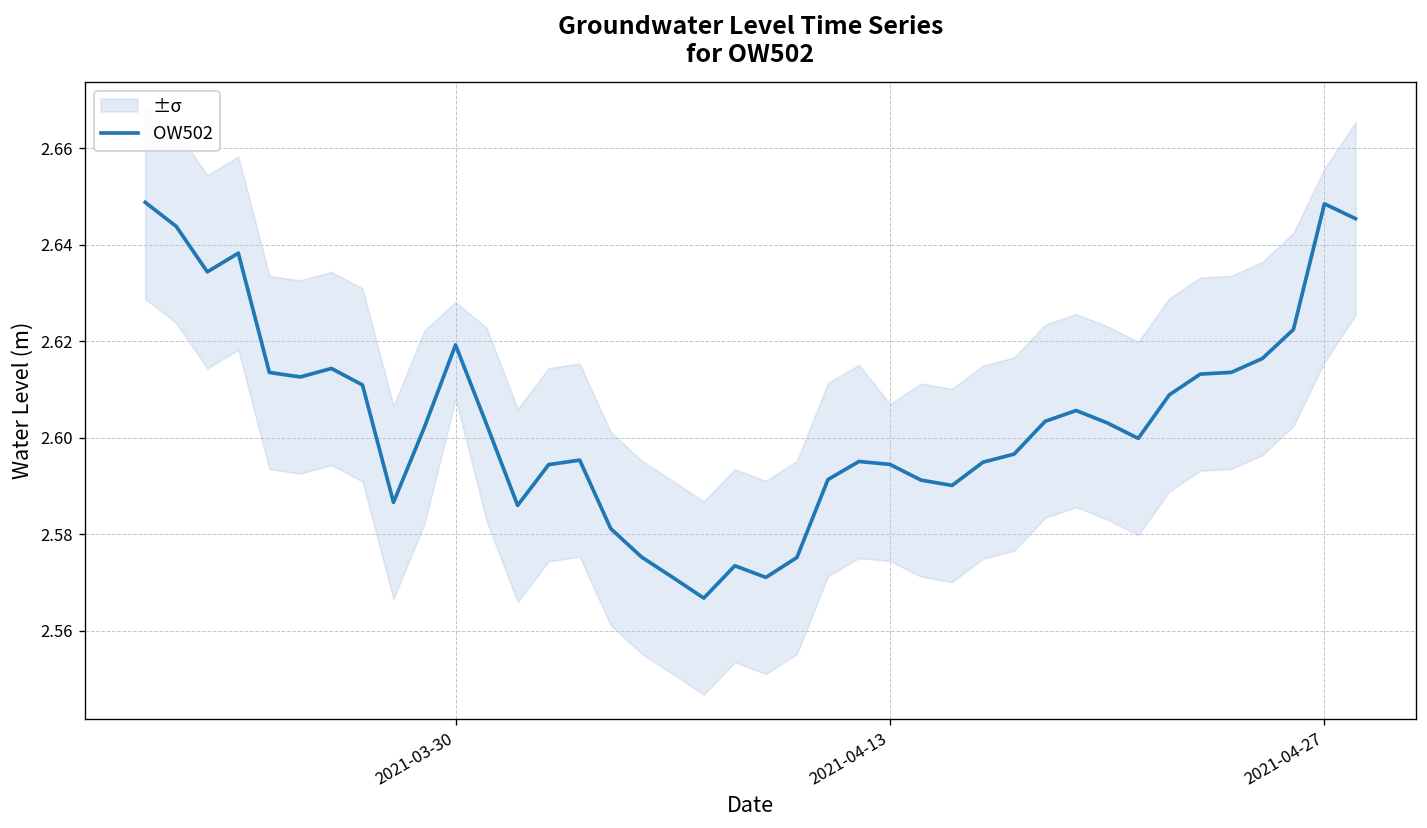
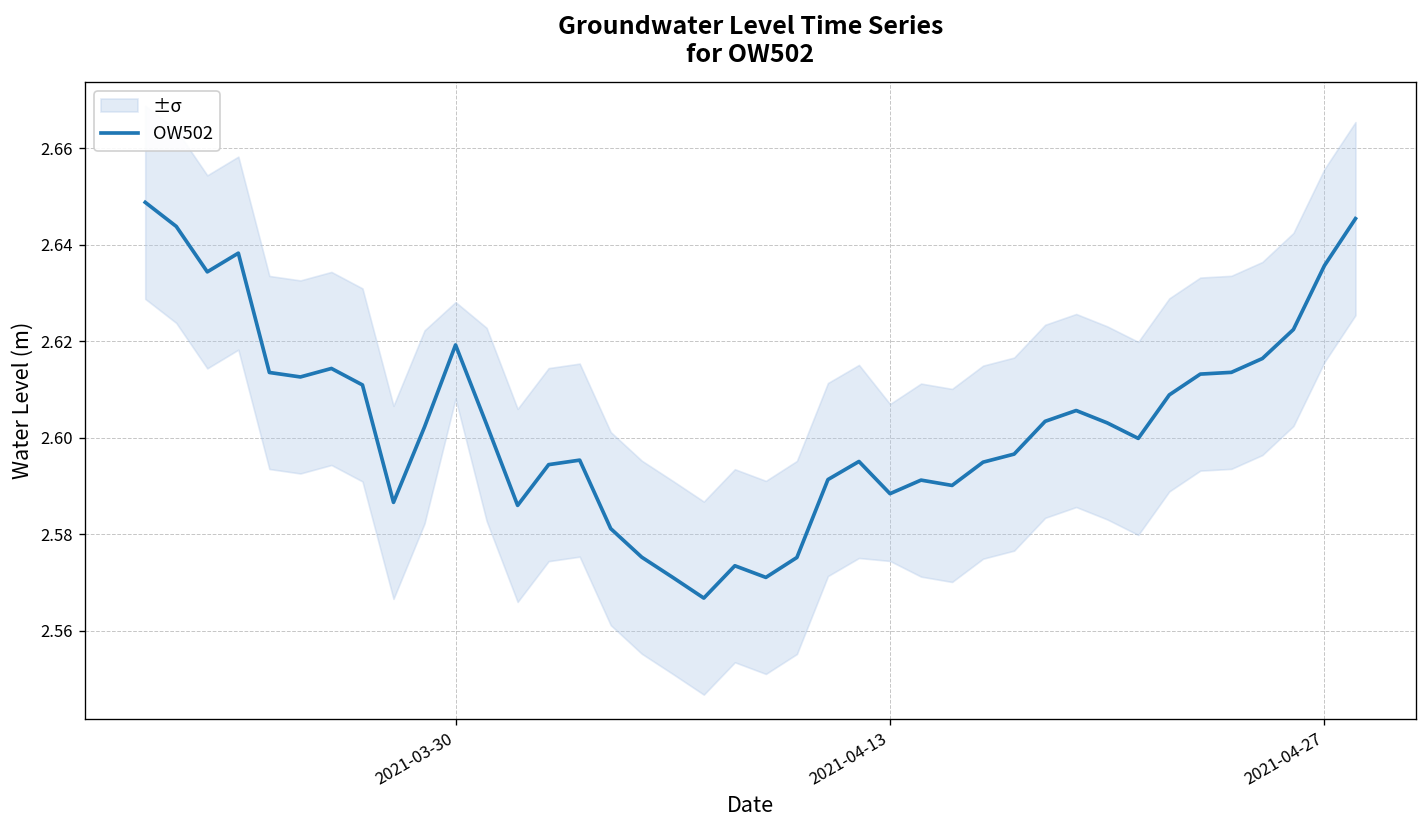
  {
    "OW502": {
      "2021-03-30": 2.619,
-     "2021-04-13": 2.594,
-     "2021-04-27": 2.648
+     "2021-04-13": 2.588,
+     "2021-04-27": 2.636
    }
  }
